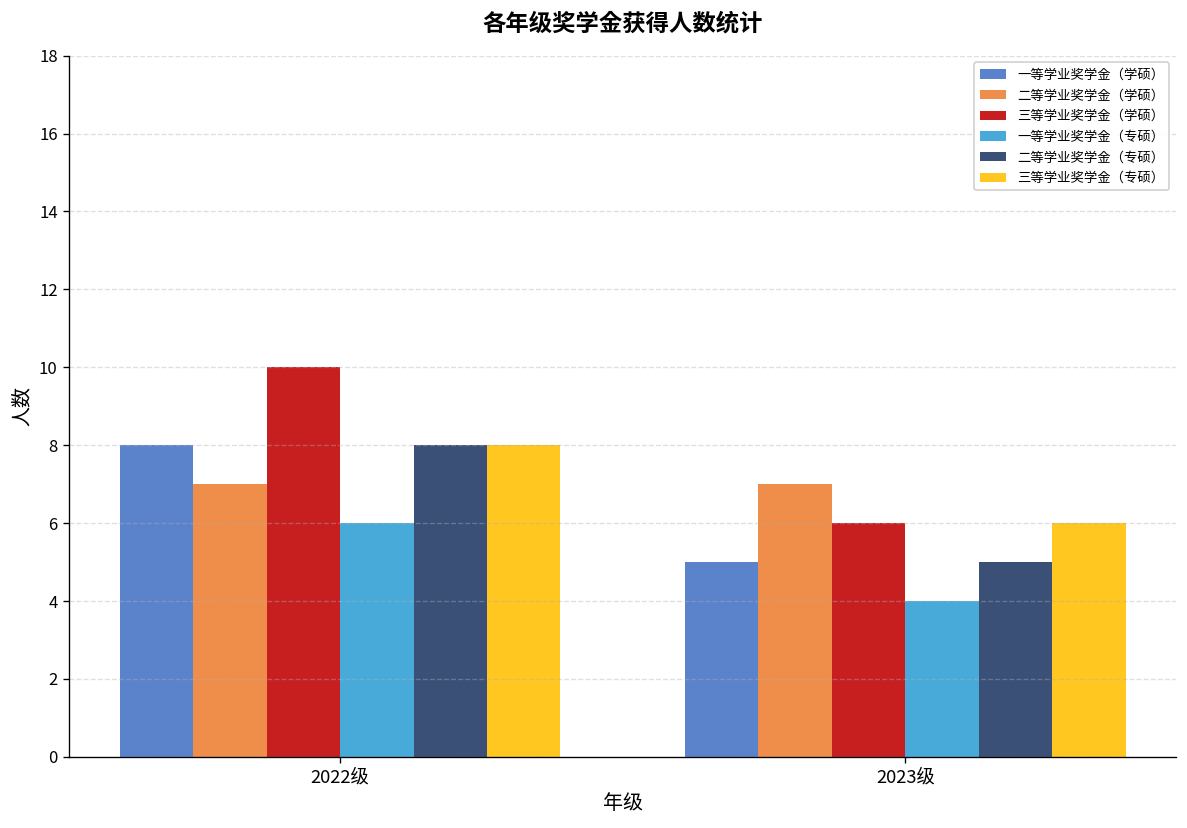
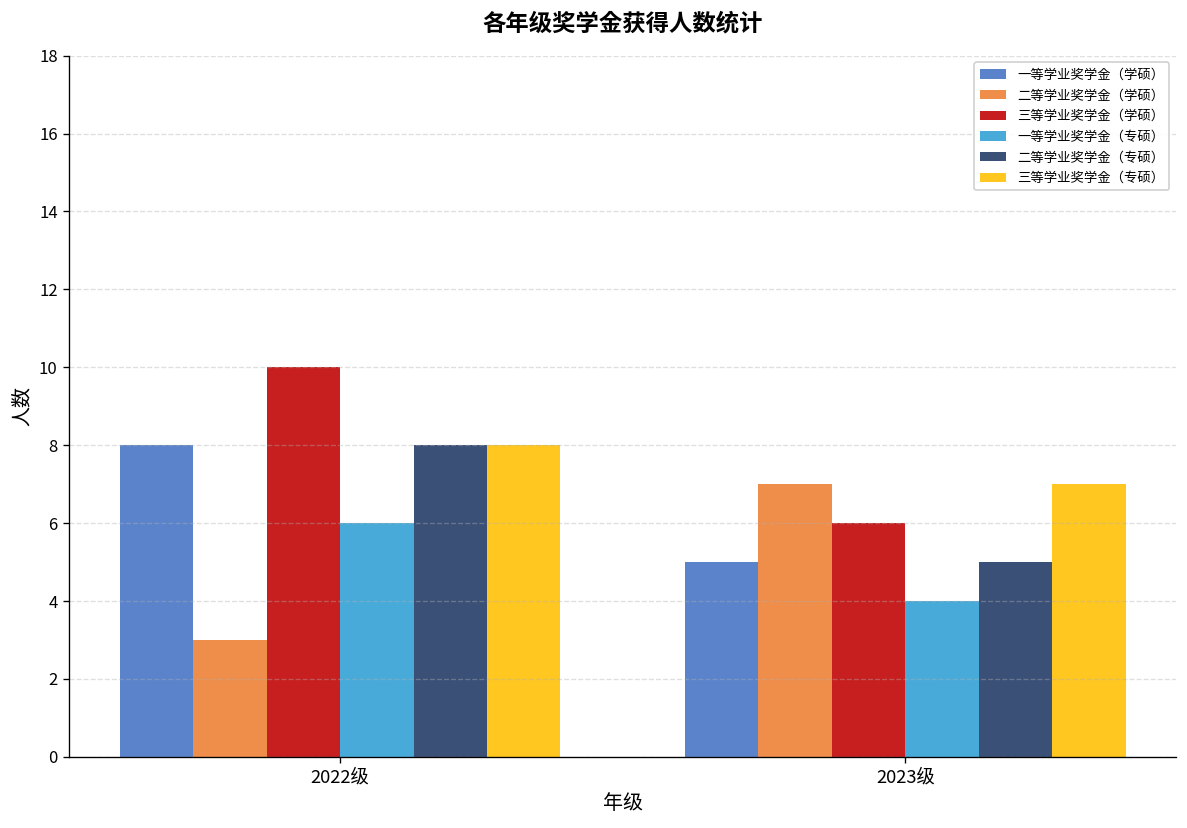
  {
    "二等学业奖学金（学硕）": {
-     "2022级": 7,
+     "2022级": 3,
      "2023级": 7
    },
    "三等学业奖学金（学硕）": {
      "2022级": 10,
      "2023级": 6
    },
    "二等学业奖学金（专硕）": {
      "2022级": 8,
      "2023级": 5
    },
    "三等学业奖学金（专硕）": {
      "2022级": 8,
-     "2023级": 6
+     "2023级": 7
    }
  }
